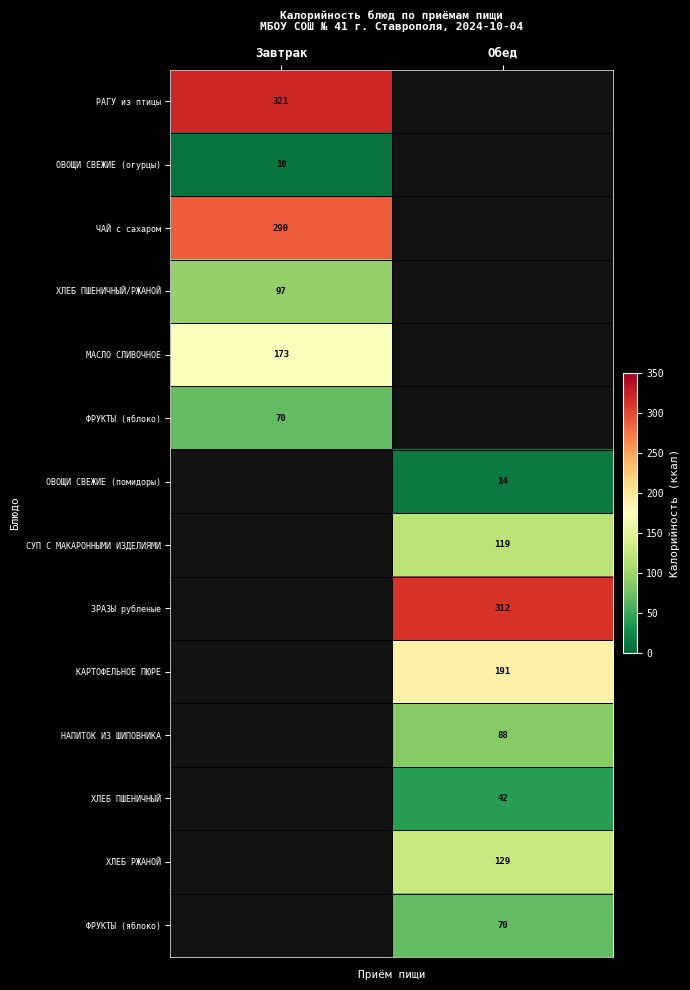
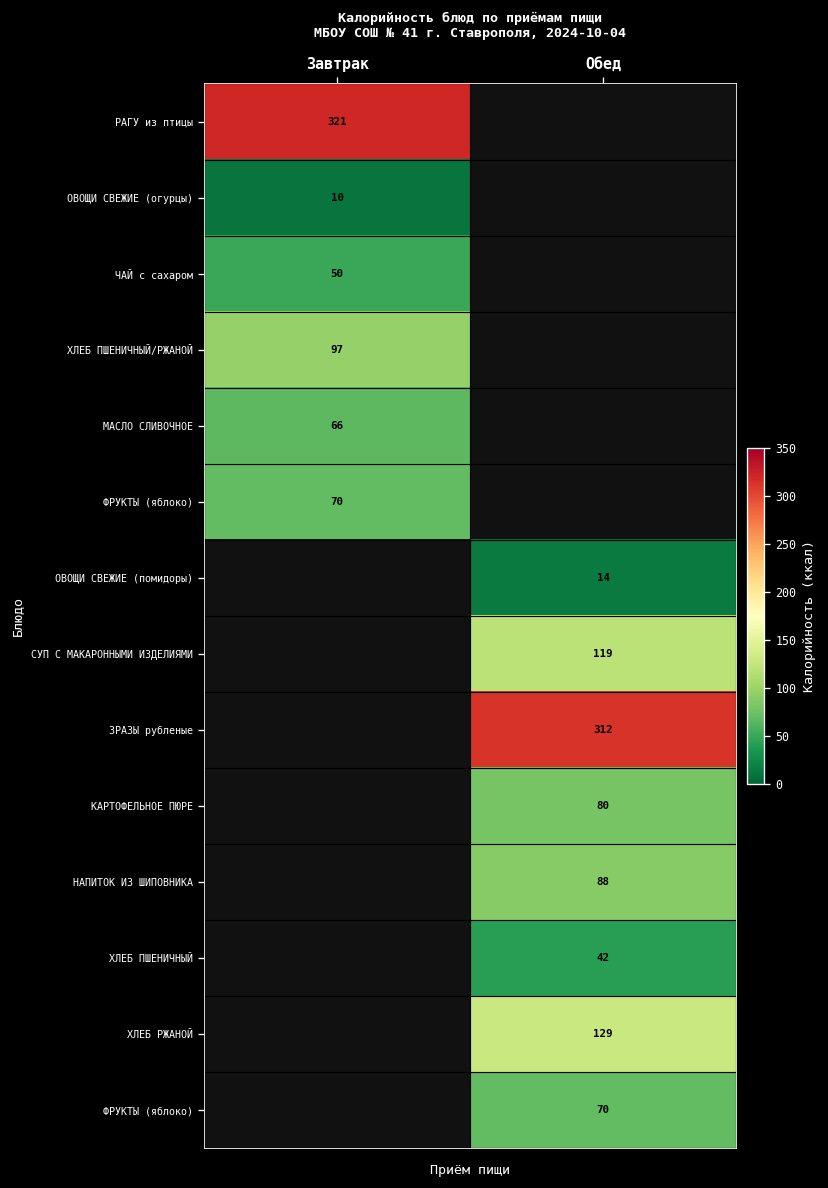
  {
    "РАГУ из птицы": {
      "Завтрак": 321
    },
    "ОВОЩИ СВЕЖИЕ (огурцы)": {
      "Завтрак": 10
    },
    "ЧАЙ с сахаром": {
-     "Завтрак": 290
+     "Завтрак": 50
    },
    "ХЛЕБ ПШЕНИЧНЫЙ/РЖАНОЙ": {
      "Завтрак": 97
    },
    "МАСЛО СЛИВОЧНОЕ": {
-     "Завтрак": 173
+     "Завтрак": 66
    },
    "ФРУКТЫ (яблоко)": {
      "Завтрак": 70,
      "Обед": 70
    },
    "ОВОЩИ СВЕЖИЕ (помидоры)": {
      "Обед": 14
    },
    "СУП С МАКАРОННЫМИ ИЗДЕЛИЯМИ": {
      "Обед": 119
    },
    "ЗРАЗЫ рубленые": {
      "Обед": 312
    },
    "КАРТОФЕЛЬНОЕ ПЮРЕ": {
-     "Обед": 191
+     "Обед": 80
    },
    "НАПИТОК ИЗ ШИПОВНИКА": {
      "Обед": 88
    },
    "ХЛЕБ ПШЕНИЧНЫЙ": {
      "Обед": 42
    },
    "ХЛЕБ РЖАНОЙ": {
      "Обед": 129
    }
  }
